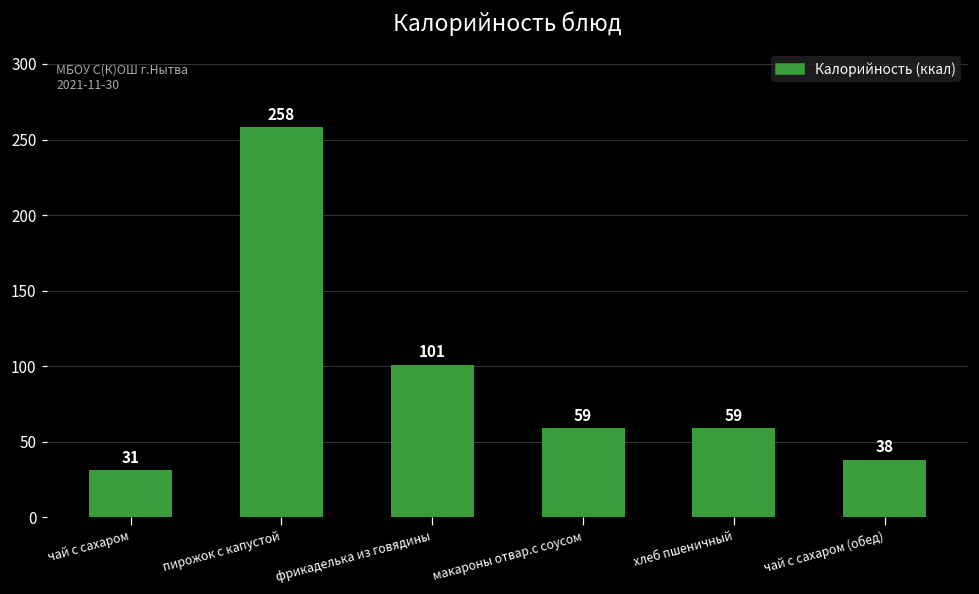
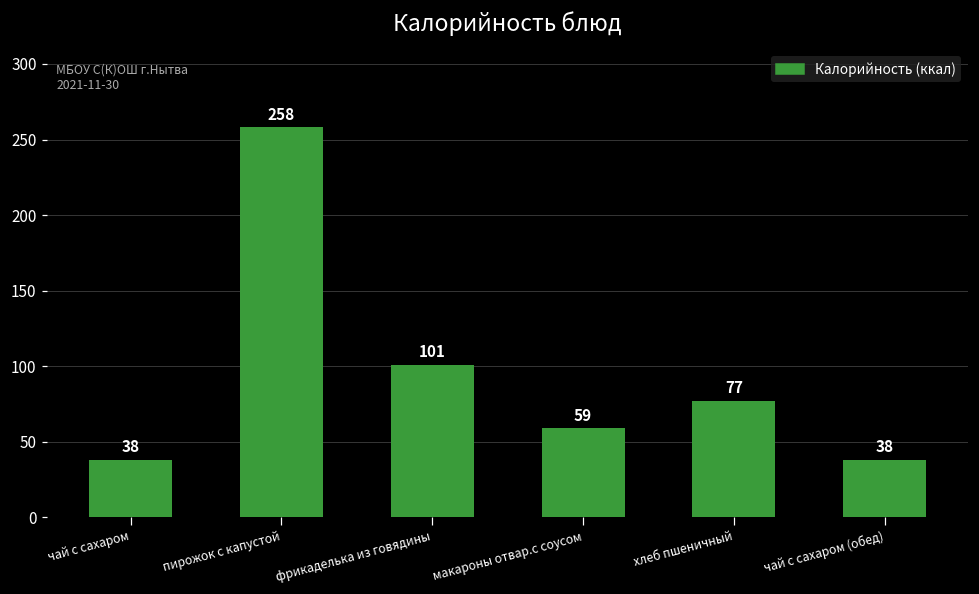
  {
-   "чай с сахаром": 31,
+   "чай с сахаром": 38,
    "пирожок с капустой": 258,
    "фрикаделька из говядины": 101,
    "макароны отвар.с соусом": 59,
-   "хлеб пшеничный": 59,
+   "хлеб пшеничный": 77,
    "чай с сахаром (обед)": 38
  }
